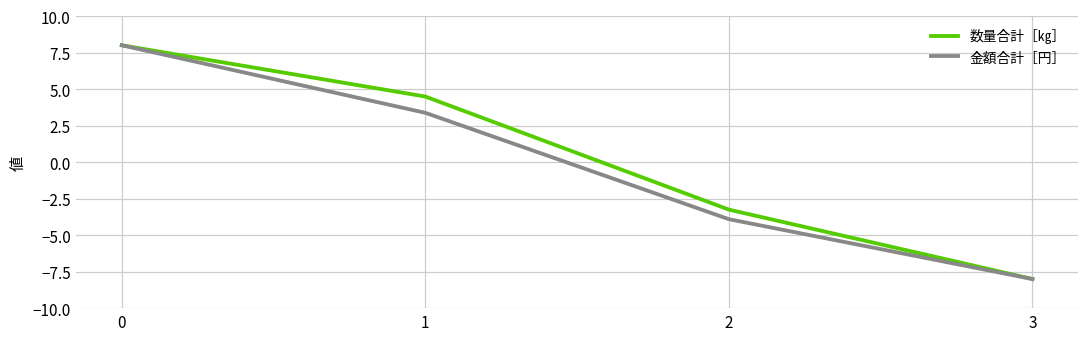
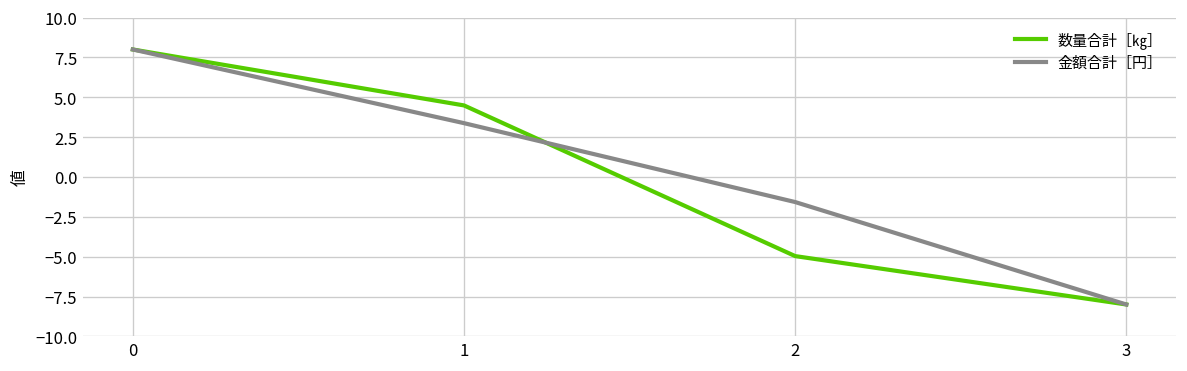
  {
    "数量合計［㎏］": {
      "1": 4.5,
-     "2": -3.2
+     "2": -5.0
    },
    "金額合計［円］": {
      "1": 3.4,
-     "2": -3.9
+     "2": -1.6
    }
  }
